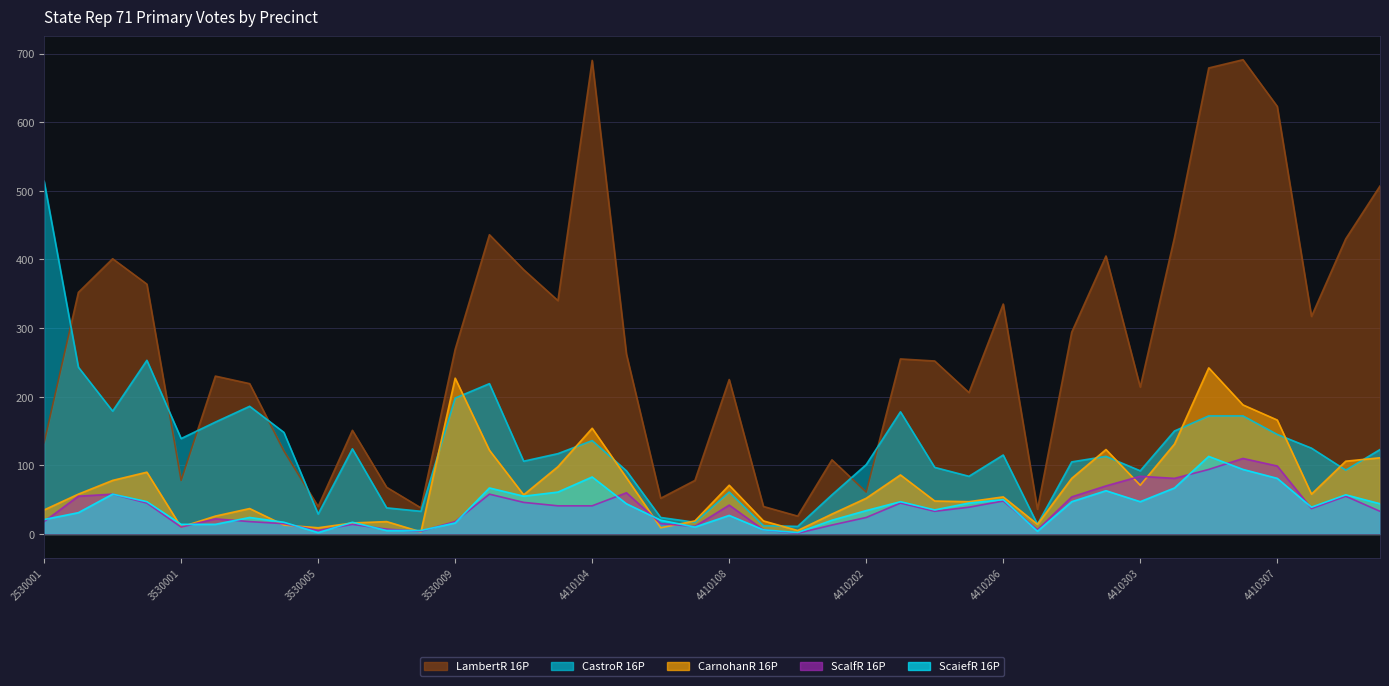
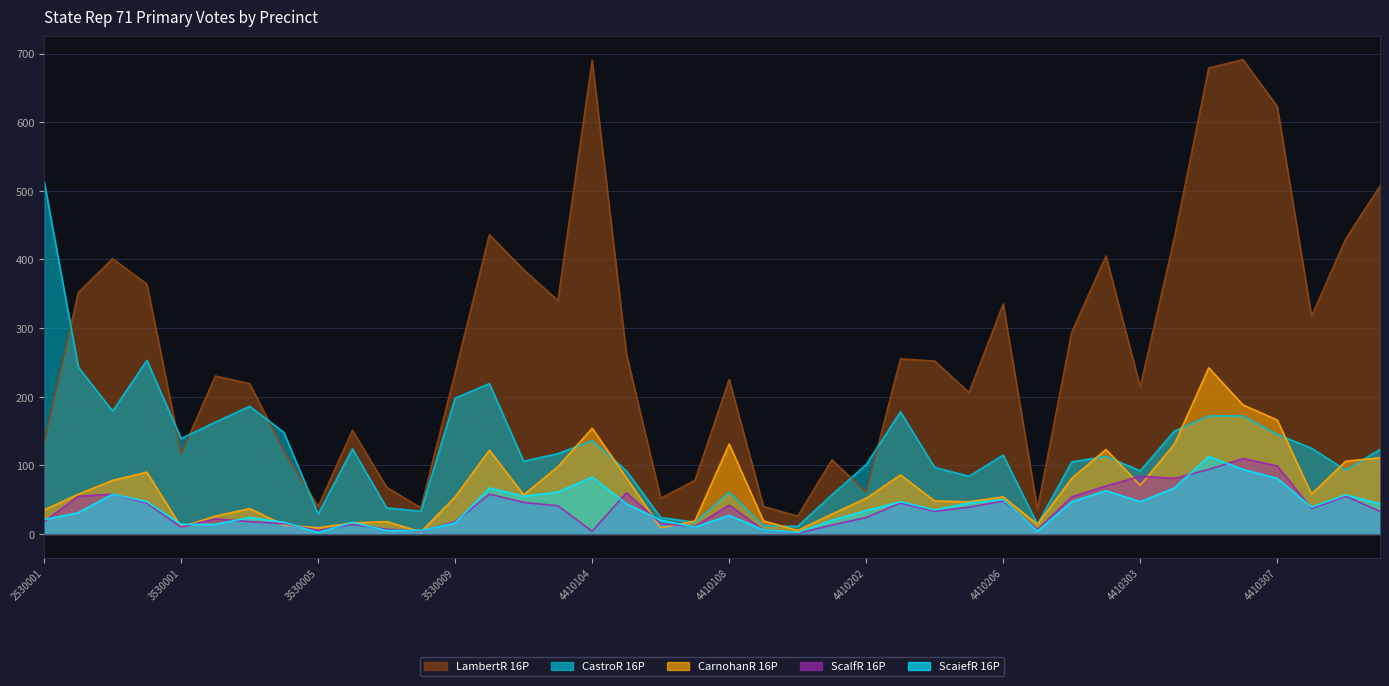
  {
    "LambertR 16P": {
      "2530001": 130,
-     "3530001": 80,
+     "3530001": 120,
      "3530005": 40,
-     "3530009": 270,
+     "3530009": 240,
      "4410104": 690,
      "4410108": 230,
      "4410202": 60,
      "4410206": 340,
      "4410303": 210,
      "4410307": 620
    },
    "CarnohanR 16P": {
      "2530001": 40,
      "3530005": 10,
-     "3530009": 230,
+     "3530009": 50,
      "4410104": 150,
-     "4410108": 70,
+     "4410108": 130,
      "4410202": 50,
      "4410206": 50,
      "4410303": 70,
      "4410307": 170
    },
    "ScalfR 16P": {
-     "4410104": 40,
+     "4410104": 0,
      "4410108": 40,
      "4410202": 20,
      "4410303": 80,
      "4410307": 100
    }
  }
